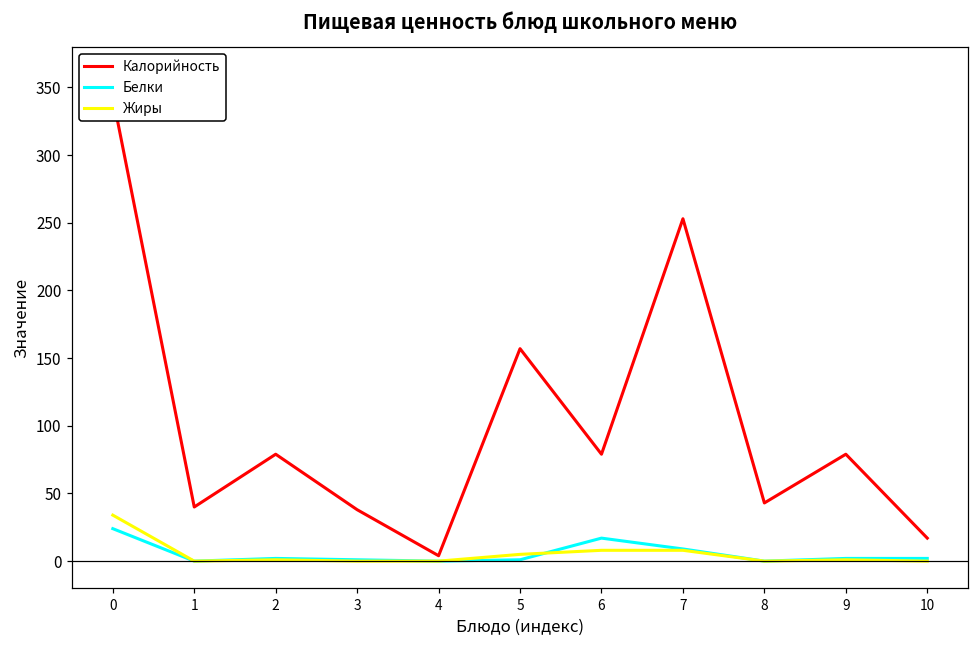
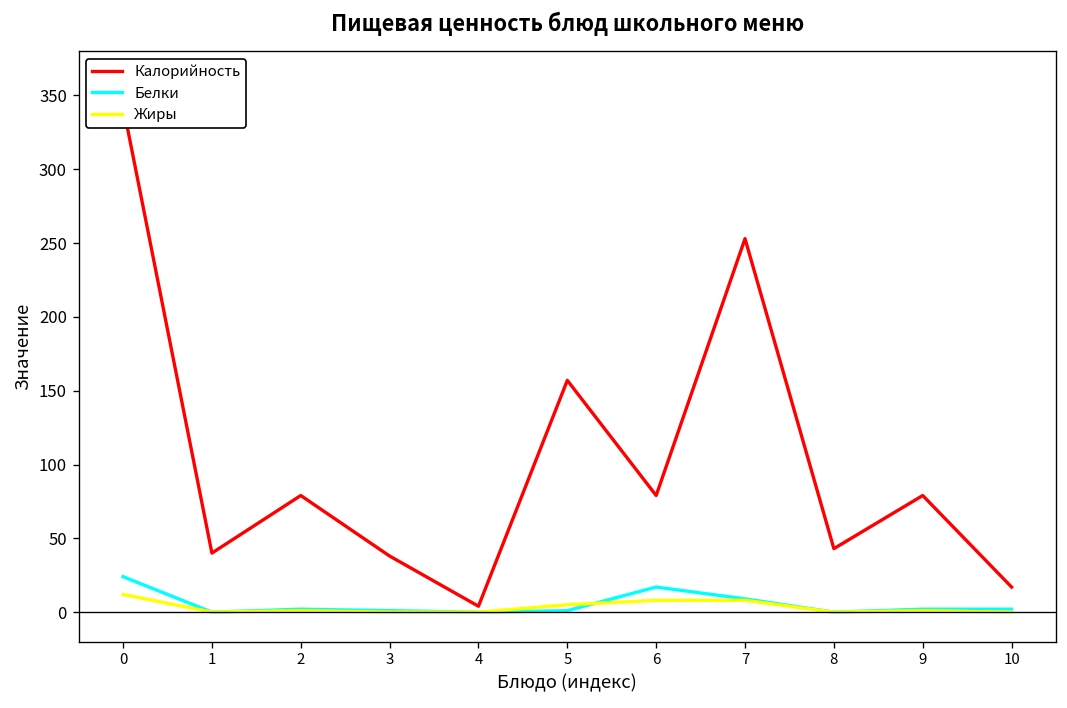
  {
    "Калорийность": {
      "1": 40,
      "2": 79,
      "3": 38,
      "4": 4,
      "5": 157,
      "6": 79,
      "7": 253,
      "8": 43,
      "9": 79,
      "10": 17
    },
    "Белки": {
      "0": 24,
      "5": 1,
      "6": 17
    },
    "Жиры": {
-     "0": 34,
+     "0": 12,
      "5": 5,
      "6": 8
    }
  }
